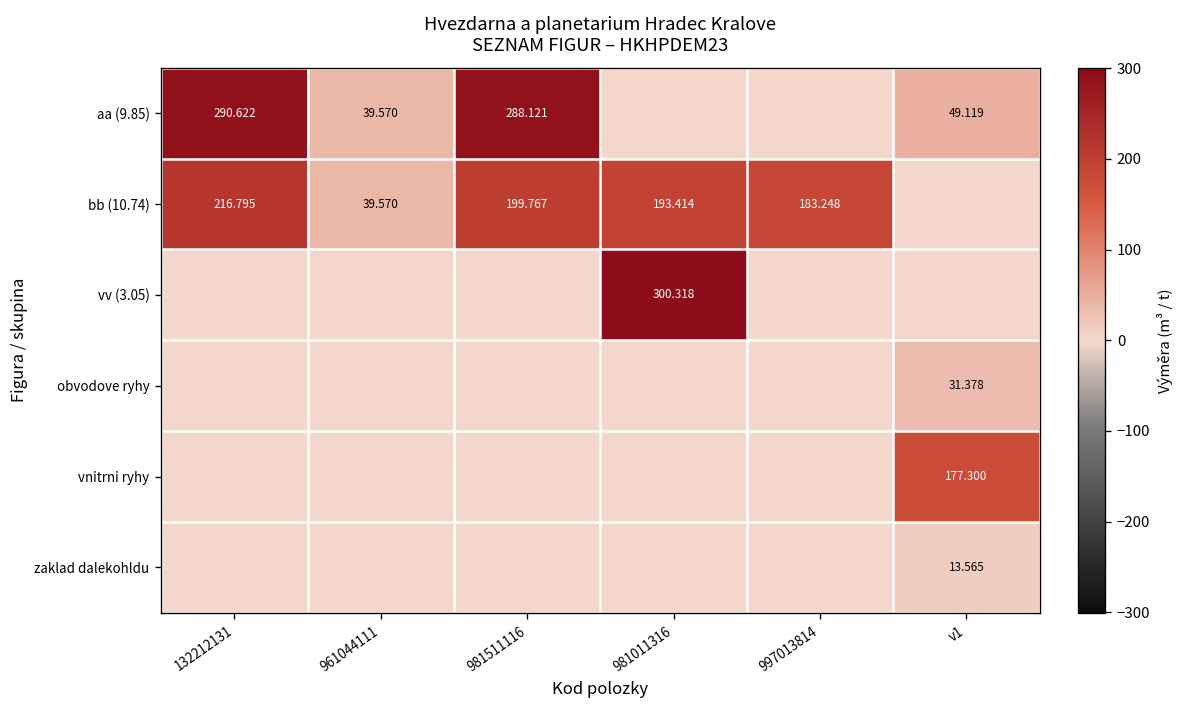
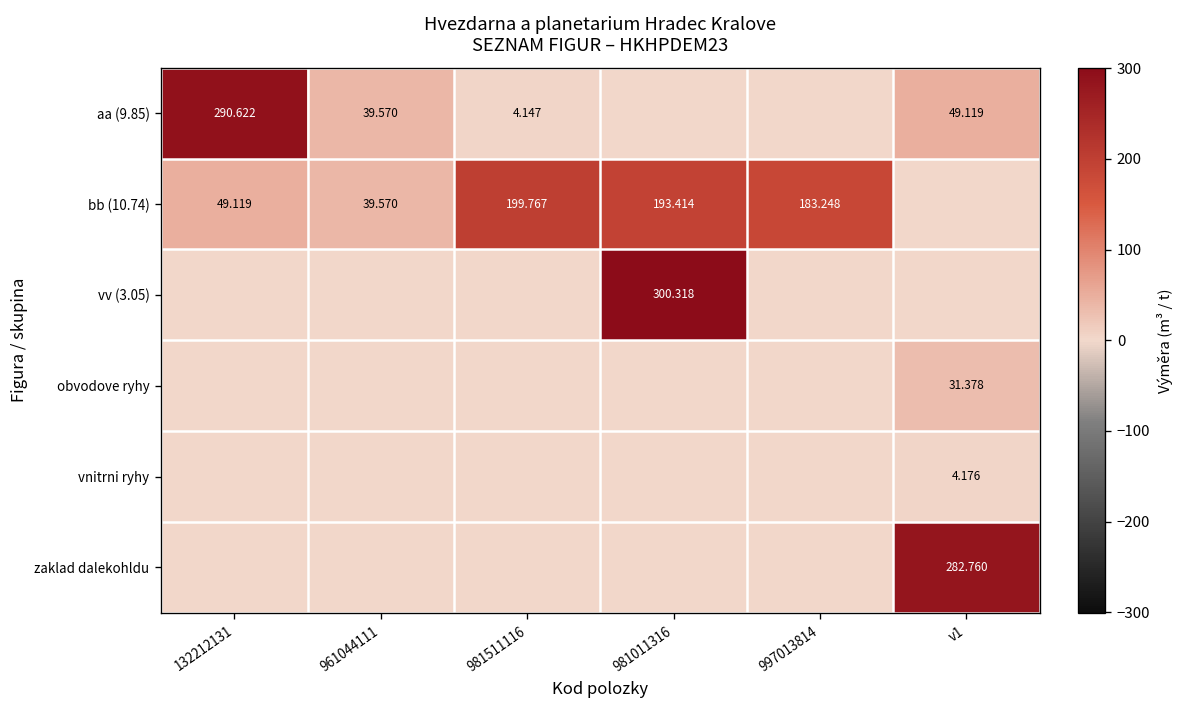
  {
    "aa (9.85)": {
      "132212131": 290.622,
      "961044111": 39.570,
-     "981511116": 288.121,
+     "981511116": 4.147,
      "v1": 49.119
    },
    "bb (10.74)": {
-     "132212131": 216.795,
+     "132212131": 49.119,
      "961044111": 39.570,
      "981511116": 199.767,
      "981011316": 193.414,
      "997013814": 183.248
    },
    "vv (3.05)": {
      "981011316": 300.318
    },
    "obvodove ryhy": {
      "v1": 31.378
    },
    "vnitrni ryhy": {
-     "v1": 177.300
+     "v1": 4.176
    },
    "zaklad dalekohldu": {
-     "v1": 13.565
+     "v1": 282.760
    }
  }
